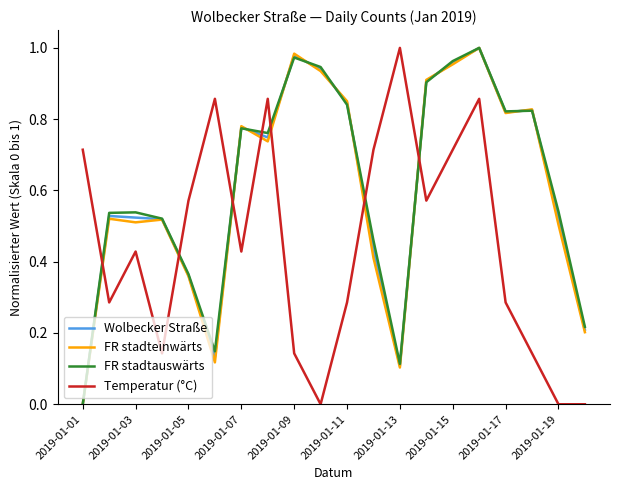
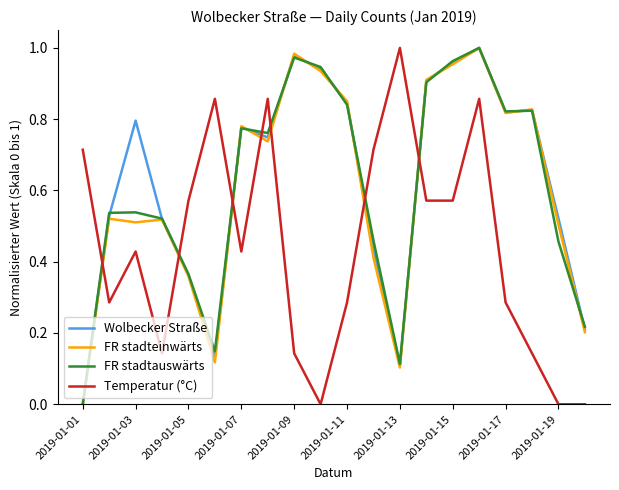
  {
    "Wolbecker Straße": {
-     "2019-01-03": 0.52,
+     "2019-01-03": 0.80,
      "2019-01-19": 0.52
    },
    "FR stadteinwärts": {
      "2019-01-03": 0.51,
      "2019-01-19": 0.50
    },
    "FR stadtauswärts": {
      "2019-01-03": 0.54,
-     "2019-01-19": 0.54
+     "2019-01-19": 0.46
    },
    "Temperatur (°C)": {
      "2019-01-01": 0.71,
      "2019-01-03": 0.43,
      "2019-01-05": 0.57,
      "2019-01-07": 0.43,
      "2019-01-09": 0.14,
      "2019-01-11": 0.29,
      "2019-01-13": 1.00,
-     "2019-01-15": 0.71,
+     "2019-01-15": 0.57,
      "2019-01-17": 0.29,
      "2019-01-19": 0.00
    }
  }
